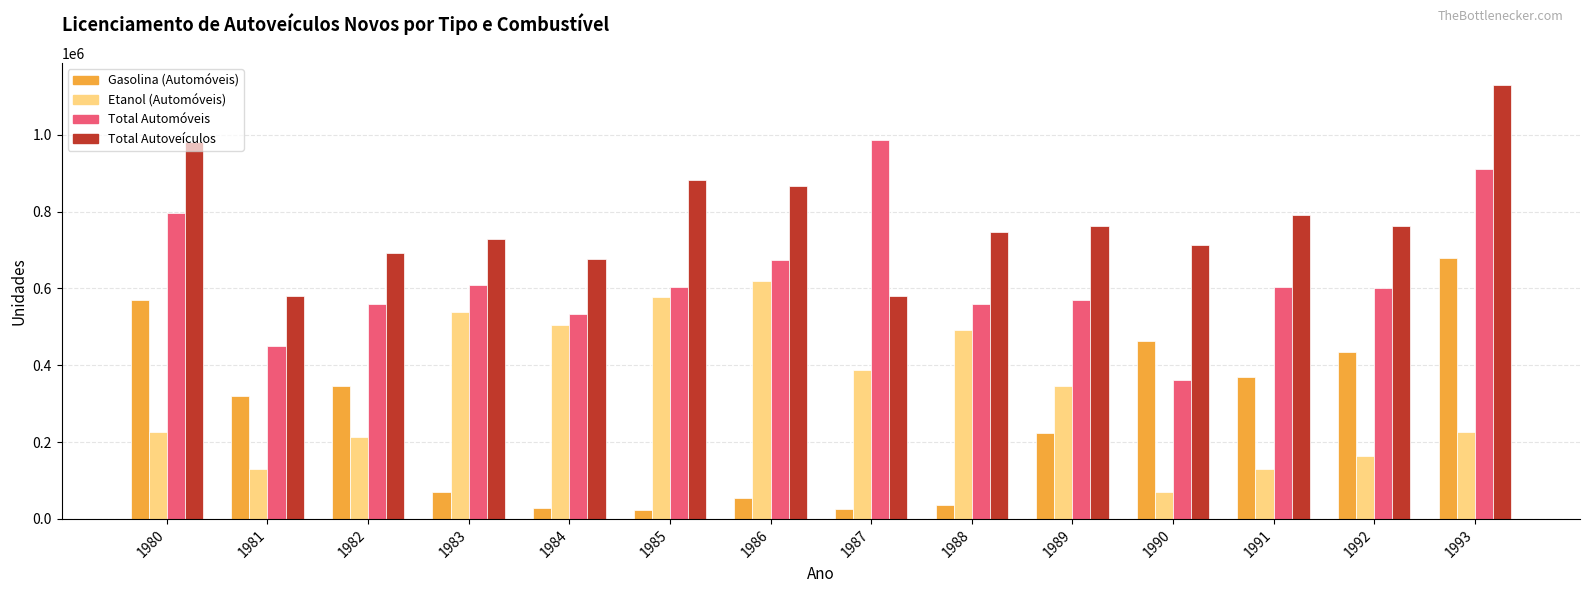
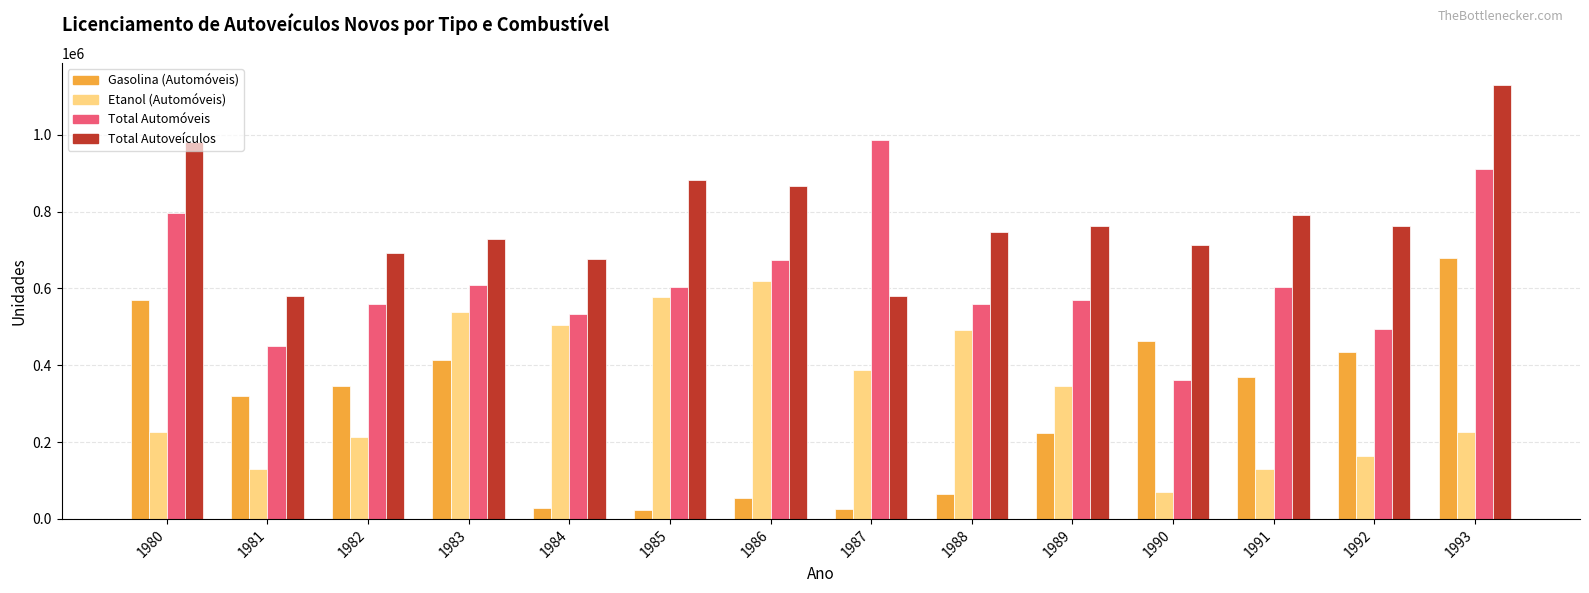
  {
    "Gasolina (Automóveis)": {
      "1980": 570000,
      "1981": 320000,
      "1982": 350000,
-     "1983": 70000,
+     "1983": 410000,
      "1984": 30000,
      "1985": 20000,
      "1986": 50000,
      "1987": 20000,
-     "1988": 40000,
+     "1988": 70000,
      "1989": 220000,
      "1990": 460000,
      "1991": 370000,
      "1992": 430000,
      "1993": 680000
    },
    "Etanol (Automóveis)": {
      "1980": 230000,
      "1981": 130000,
      "1982": 210000,
      "1983": 540000,
      "1984": 500000,
      "1985": 580000,
      "1986": 620000,
      "1987": 390000,
      "1988": 490000,
      "1989": 350000,
      "1990": 70000,
      "1991": 130000,
      "1992": 160000,
      "1993": 230000
    },
    "Total Automóveis": {
      "1980": 800000,
      "1981": 450000,
      "1982": 560000,
      "1983": 610000,
      "1984": 530000,
      "1985": 600000,
      "1986": 680000,
      "1987": 990000,
      "1988": 560000,
      "1989": 570000,
      "1990": 360000,
      "1991": 600000,
-     "1992": 600000,
+     "1992": 500000,
      "1993": 910000
    },
    "Total Autoveículos": {
      "1981": 580000,
      "1982": 690000,
      "1983": 730000,
      "1984": 680000,
      "1985": 880000,
      "1986": 870000,
      "1987": 580000,
      "1988": 750000,
      "1989": 760000,
      "1990": 710000,
      "1991": 790000,
      "1992": 760000,
      "1993": 1130000
    }
  }
